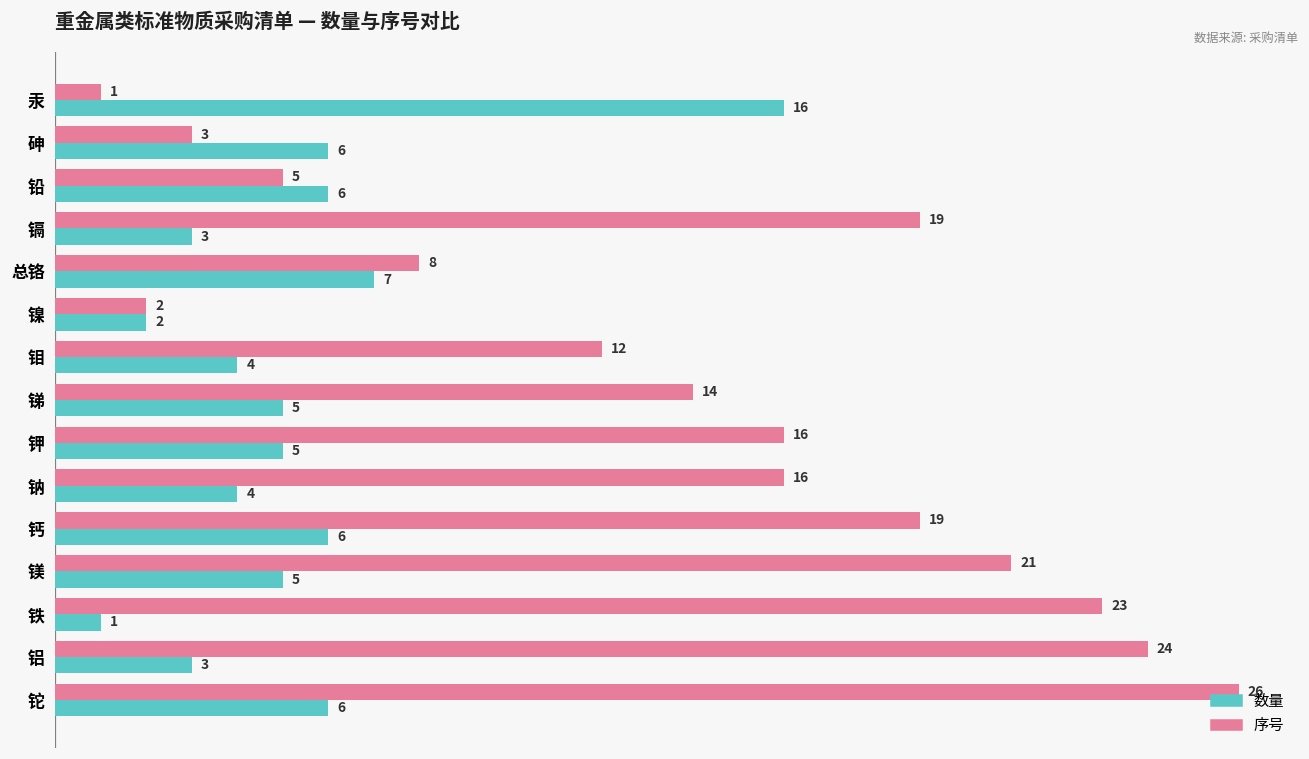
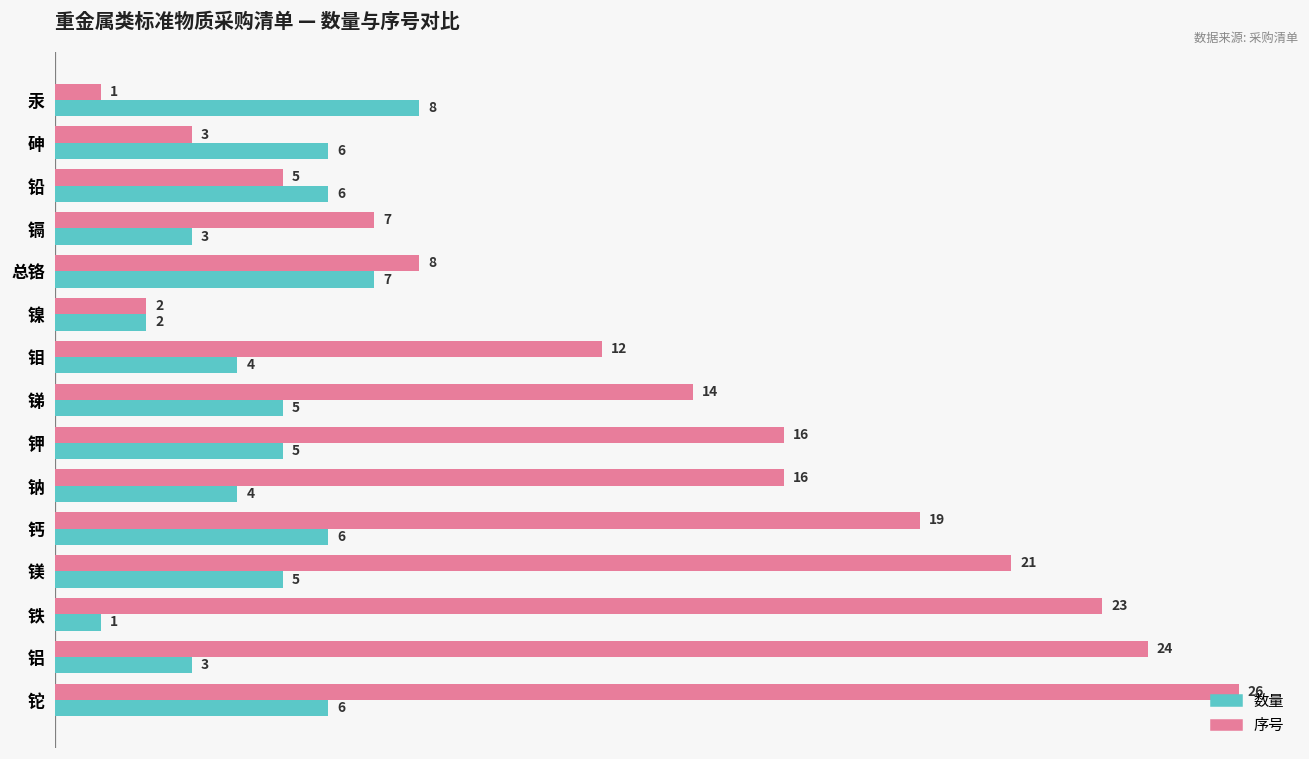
  {
    "数量": {
-     "汞": 16,
+     "汞": 8,
      "砷": 6,
      "铅": 6,
      "镉": 3,
      "总铬": 7,
      "镍": 2,
      "钼": 4,
      "锑": 5,
      "钾": 5,
      "钠": 4,
      "钙": 6,
      "镁": 5,
      "铁": 1,
      "铝": 3,
      "铊": 6
    },
    "序号": {
      "汞": 1,
      "砷": 3,
      "铅": 5,
-     "镉": 19,
+     "镉": 7,
      "总铬": 8,
      "镍": 2,
      "钼": 12,
      "锑": 14,
      "钾": 16,
      "钠": 16,
      "钙": 19,
      "镁": 21,
      "铁": 23,
      "铝": 24,
      "铊": 26
    }
  }
